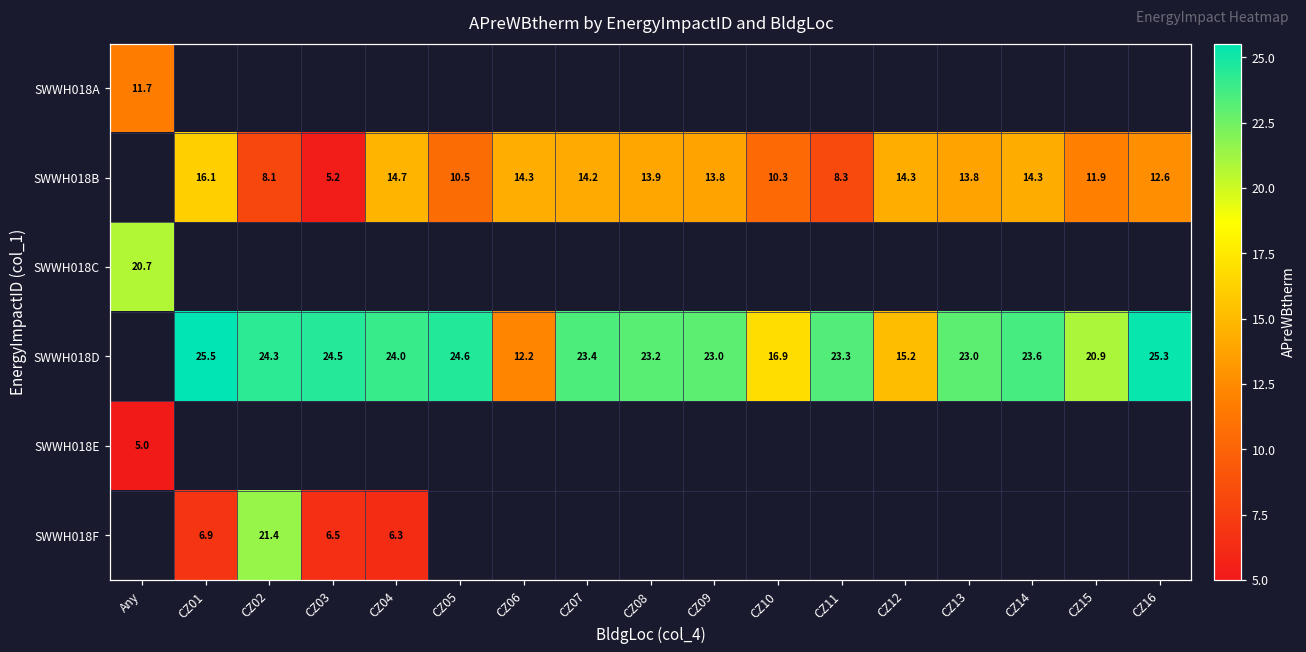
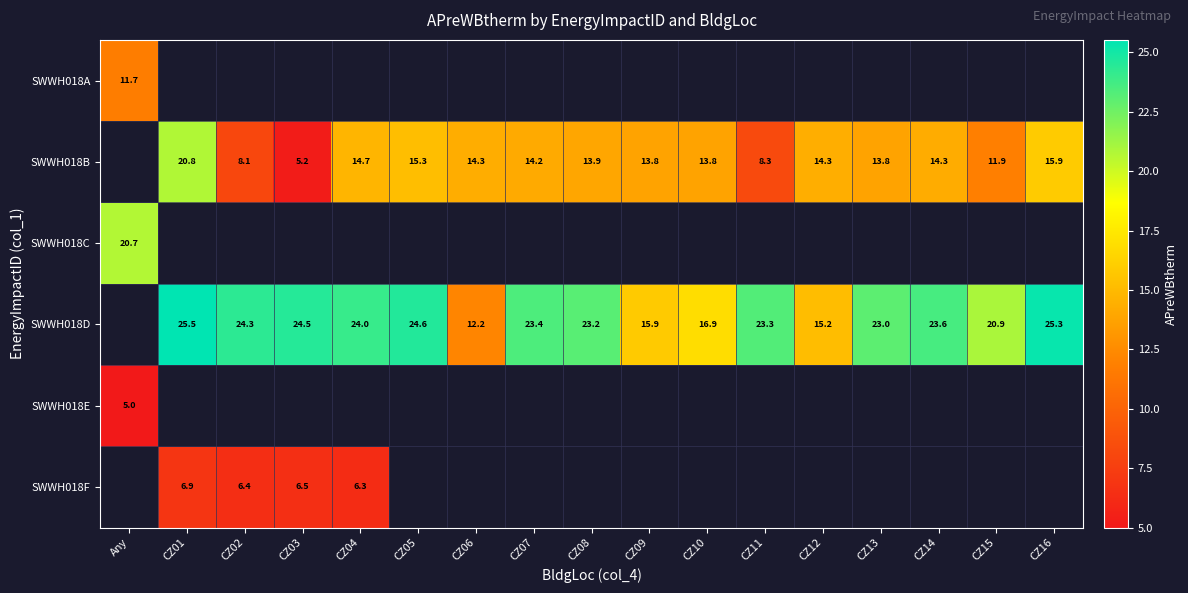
  {
    "SWWH018A": {
      "Any": 11.7
    },
    "SWWH018B": {
-     "CZ01": 16.1,
+     "CZ01": 20.8,
      "CZ02": 8.1,
      "CZ03": 5.2,
      "CZ04": 14.7,
-     "CZ05": 10.5,
+     "CZ05": 15.3,
      "CZ06": 14.3,
      "CZ07": 14.2,
      "CZ08": 13.9,
      "CZ09": 13.8,
-     "CZ10": 10.3,
+     "CZ10": 13.8,
      "CZ11": 8.3,
      "CZ12": 14.3,
      "CZ13": 13.8,
      "CZ14": 14.3,
      "CZ15": 11.9,
-     "CZ16": 12.6
+     "CZ16": 15.9
    },
    "SWWH018C": {
      "Any": 20.7
    },
    "SWWH018D": {
      "CZ01": 25.5,
      "CZ02": 24.3,
      "CZ03": 24.5,
      "CZ04": 24.0,
      "CZ05": 24.6,
      "CZ06": 12.2,
      "CZ07": 23.4,
      "CZ08": 23.2,
-     "CZ09": 23.0,
+     "CZ09": 15.9,
      "CZ10": 16.9,
      "CZ11": 23.3,
      "CZ12": 15.2,
      "CZ13": 23.0,
      "CZ14": 23.6,
      "CZ15": 20.9,
      "CZ16": 25.3
    },
    "SWWH018E": {
      "Any": 5.0
    },
    "SWWH018F": {
      "CZ01": 6.9,
-     "CZ02": 21.4,
+     "CZ02": 6.4,
      "CZ03": 6.5,
      "CZ04": 6.3
    }
  }
